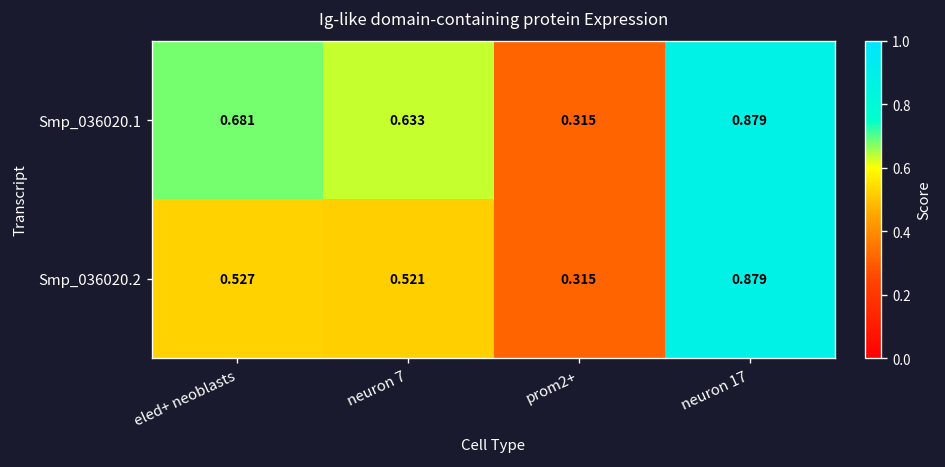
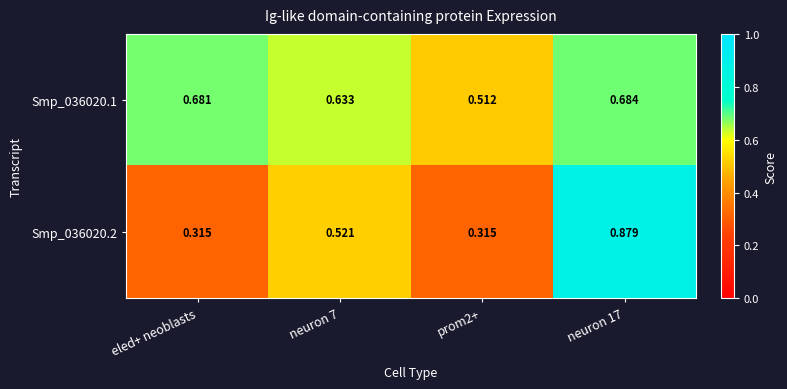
  {
    "Smp_036020.1": {
      "eled+ neoblasts": 0.681,
      "neuron 7": 0.633,
-     "prom2+": 0.315,
-     "neuron 17": 0.879
+     "prom2+": 0.512,
+     "neuron 17": 0.684
    },
    "Smp_036020.2": {
-     "eled+ neoblasts": 0.527,
+     "eled+ neoblasts": 0.315,
      "neuron 7": 0.521,
      "prom2+": 0.315,
      "neuron 17": 0.879
    }
  }
